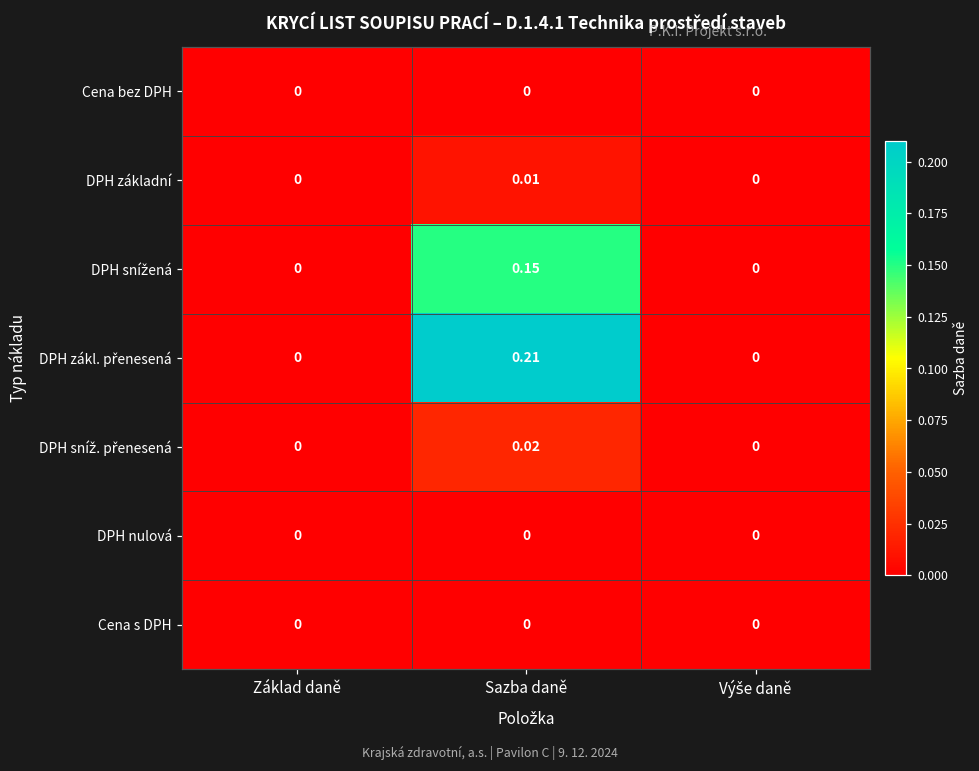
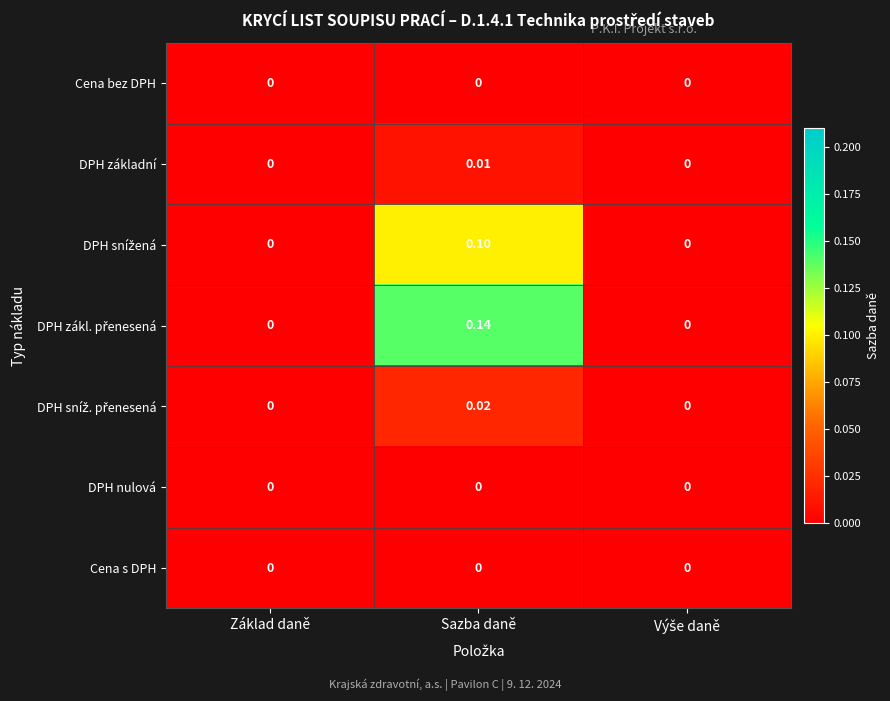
  {
    "Cena bez DPH": {
      "Základ daně": 0,
      "Sazba daně": 0,
      "Výše daně": 0
    },
    "DPH základní": {
      "Základ daně": 0,
      "Sazba daně": 0.01,
      "Výše daně": 0
    },
    "DPH snížená": {
      "Základ daně": 0,
-     "Sazba daně": 0.15,
+     "Sazba daně": 0.10,
      "Výše daně": 0
    },
    "DPH zákl. přenesená": {
      "Základ daně": 0,
-     "Sazba daně": 0.21,
+     "Sazba daně": 0.14,
      "Výše daně": 0
    },
    "DPH sníž. přenesená": {
      "Základ daně": 0,
      "Sazba daně": 0.02,
      "Výše daně": 0
    },
    "DPH nulová": {
      "Základ daně": 0,
      "Sazba daně": 0,
      "Výše daně": 0
    },
    "Cena s DPH": {
      "Základ daně": 0,
      "Sazba daně": 0,
      "Výše daně": 0
    }
  }
